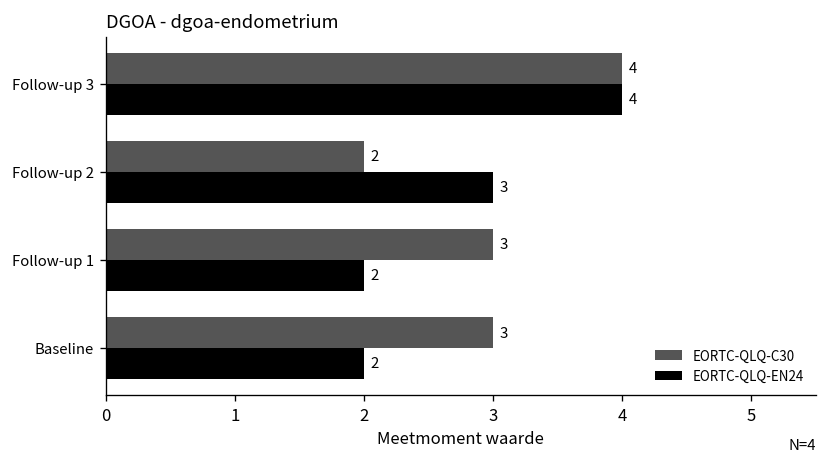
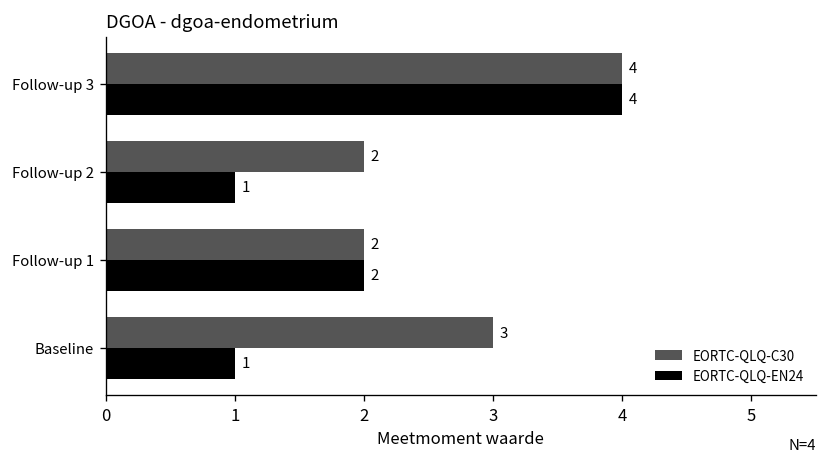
  {
    "EORTC-QLQ-C30": {
      "Follow-up 3": 4,
      "Follow-up 2": 2,
-     "Follow-up 1": 3,
+     "Follow-up 1": 2,
      "Baseline": 3
    },
    "EORTC-QLQ-EN24": {
      "Follow-up 3": 4,
-     "Follow-up 2": 3,
+     "Follow-up 2": 1,
      "Follow-up 1": 2,
-     "Baseline": 2
+     "Baseline": 1
    }
  }
